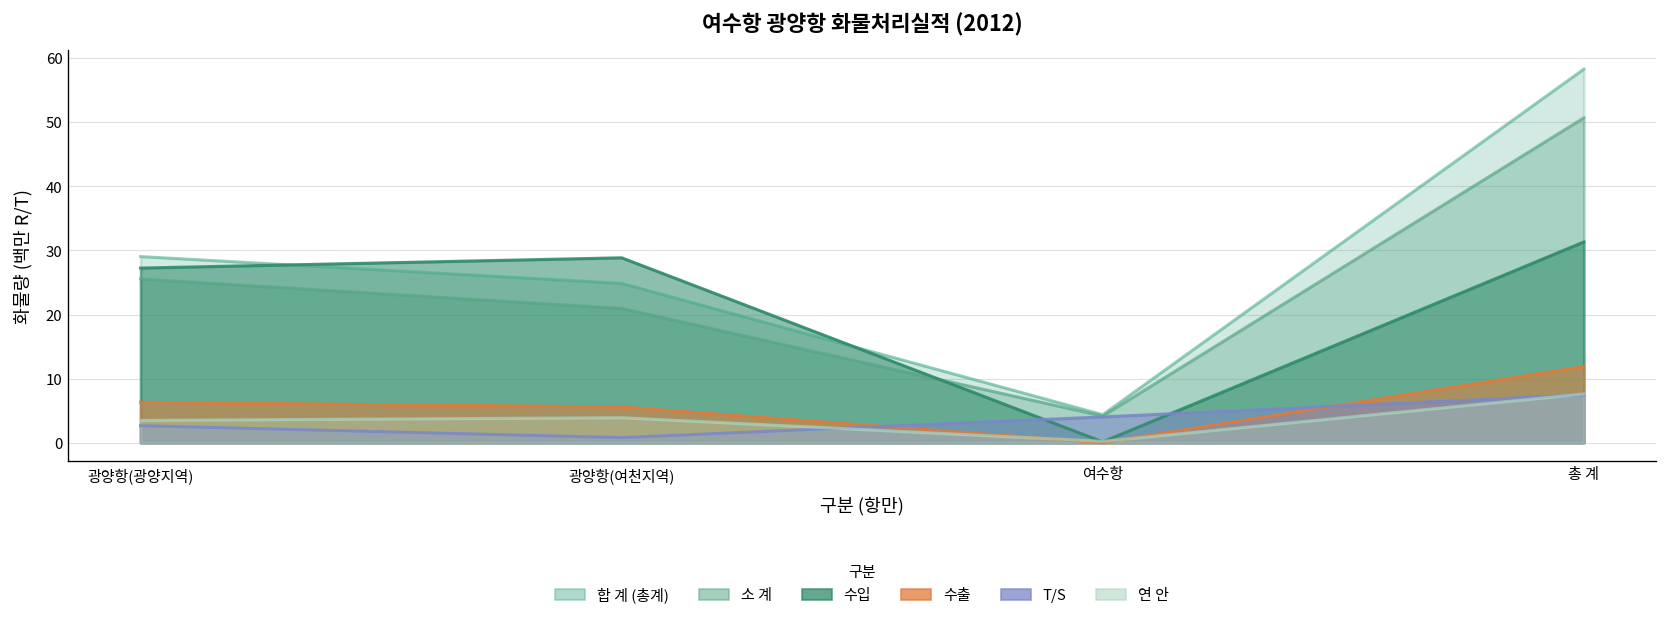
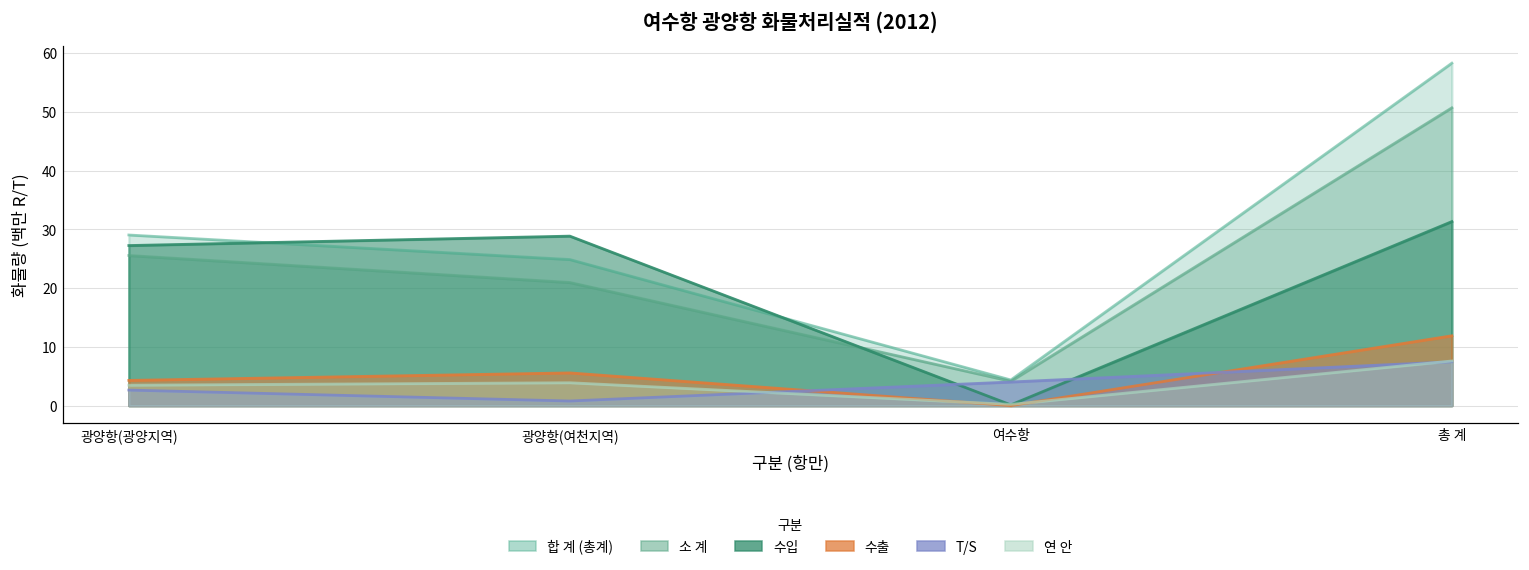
  {
    "수입": {
      "광양항(광양지역)": 27,
      "광양항(여천지역)": 29,
      "총 계": 31
    },
    "수출": {
-     "광양항(광양지역)": 6,
+     "광양항(광양지역)": 4,
      "광양항(여천지역)": 6,
      "총 계": 12
    },
    "T/S": {
      "광양항(광양지역)": 3,
      "광양항(여천지역)": 1
    }
  }
